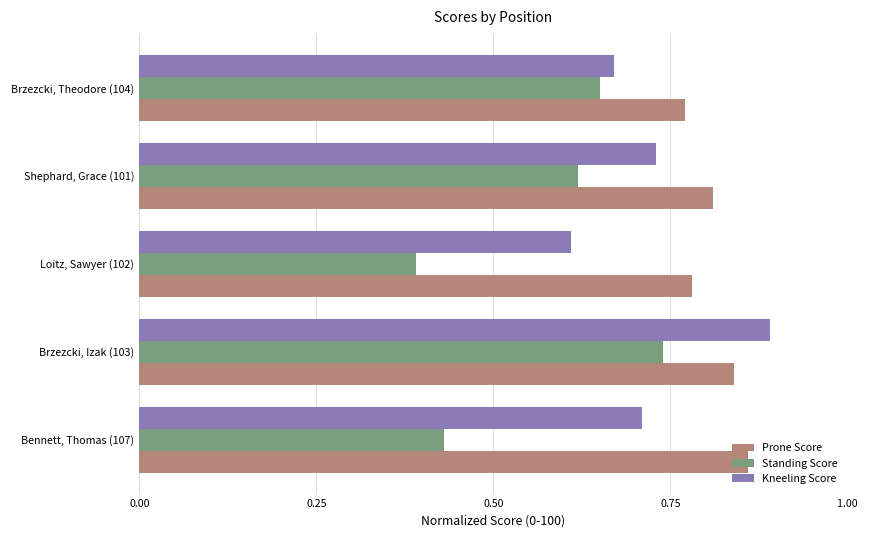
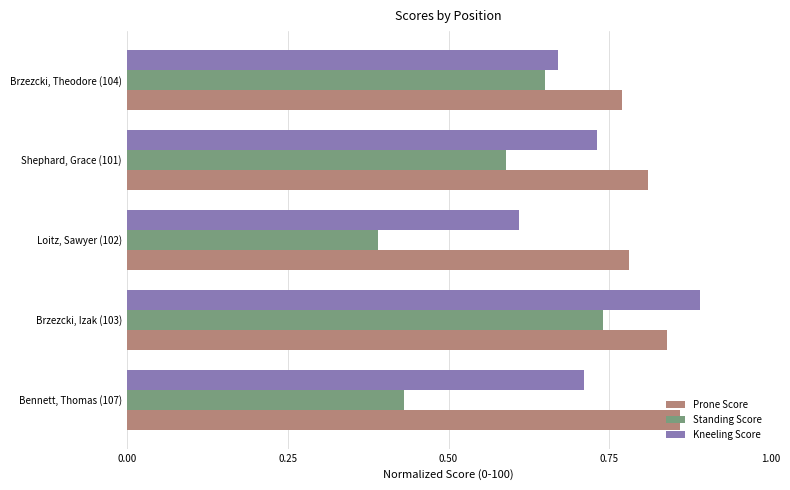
  {
    "Prone Score": {
      "Brzezcki, Theodore (104)": 0.77,
      "Shephard, Grace (101)": 0.81,
      "Loitz, Sawyer (102)": 0.78,
      "Brzezcki, Izak (103)": 0.84,
      "Bennett, Thomas (107)": 0.86
    },
    "Standing Score": {
      "Brzezcki, Theodore (104)": 0.65,
-     "Shephard, Grace (101)": 0.62,
+     "Shephard, Grace (101)": 0.59,
      "Loitz, Sawyer (102)": 0.39,
      "Brzezcki, Izak (103)": 0.74,
      "Bennett, Thomas (107)": 0.43
    },
    "Kneeling Score": {
      "Brzezcki, Theodore (104)": 0.67,
      "Shephard, Grace (101)": 0.73,
      "Loitz, Sawyer (102)": 0.61,
      "Brzezcki, Izak (103)": 0.89,
      "Bennett, Thomas (107)": 0.71
    }
  }
